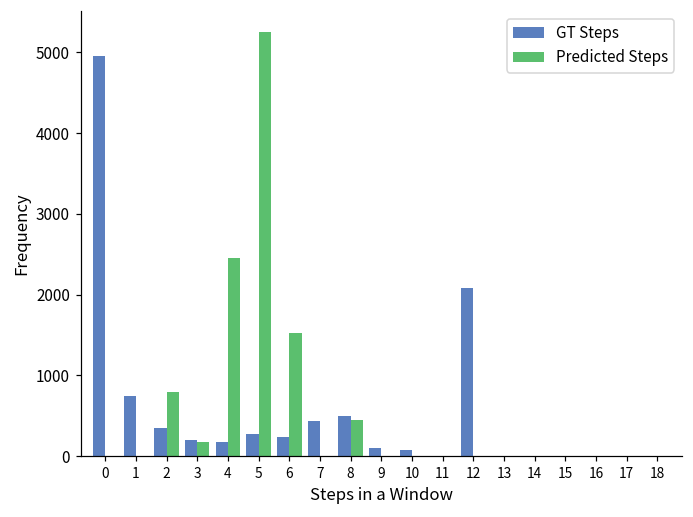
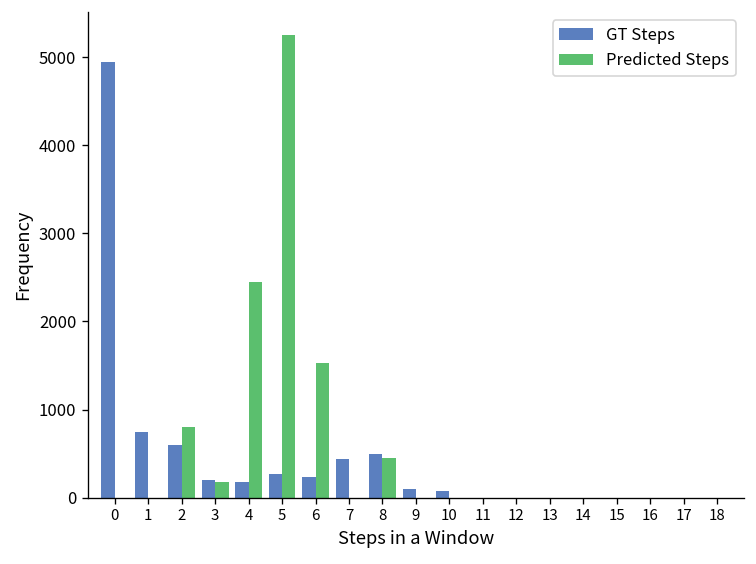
  {
    "GT Steps": {
      "0": 5000,
      "1": 800,
-     "2": 400,
+     "2": 600,
      "3": 200,
      "4": 200,
      "5": 300,
      "6": 200,
      "7": 400,
      "8": 500,
      "9": 100,
      "10": 100,
      "11": 0,
-     "12": 2100,
+     "12": 0,
      "13": 0,
      "14": 0,
      "15": 0,
      "16": 0,
      "17": 0,
      "18": 0
    },
    "Predicted Steps": {
      "0": 0,
      "1": 0,
      "2": 800,
      "3": 200,
      "4": 2500,
      "5": 5300,
      "6": 1500,
      "7": 0,
      "8": 400,
      "9": 0,
      "10": 0,
      "11": 0,
      "12": 0,
      "13": 0,
      "14": 0,
      "15": 0,
      "16": 0,
      "17": 0,
      "18": 0
    }
  }
